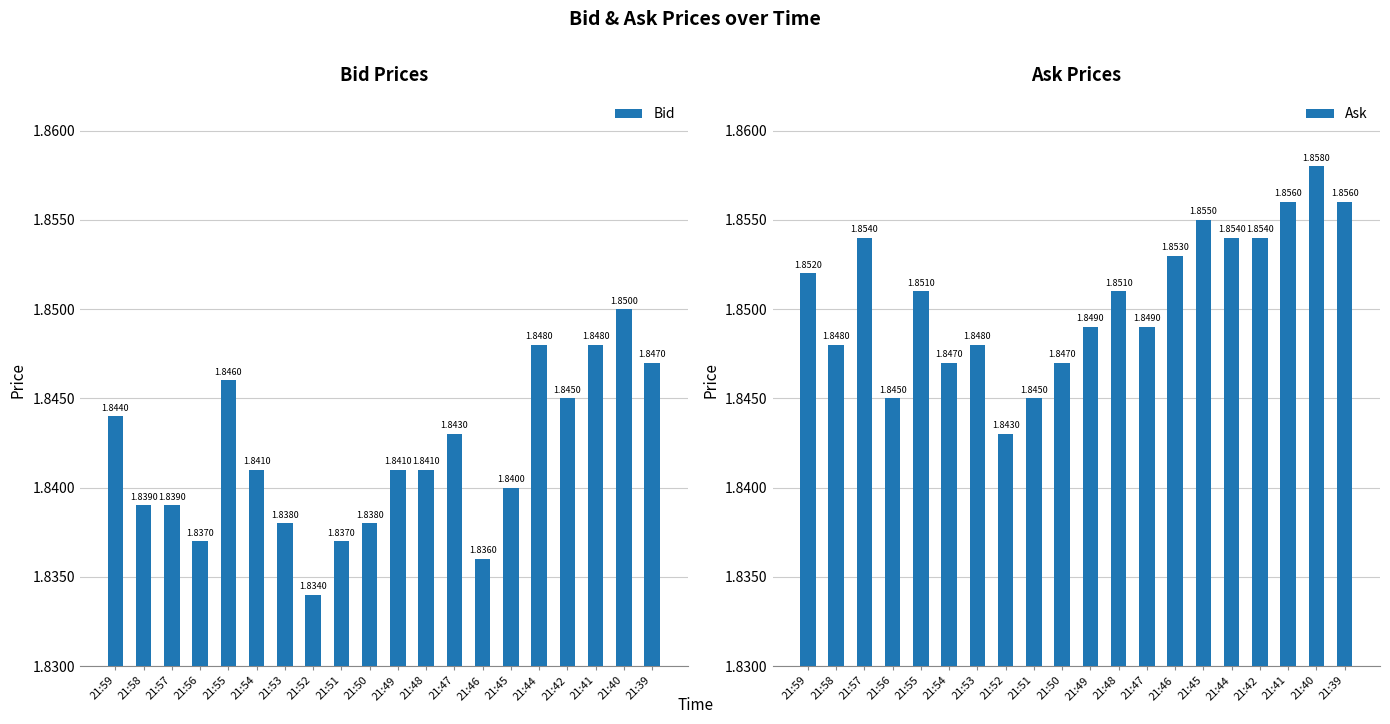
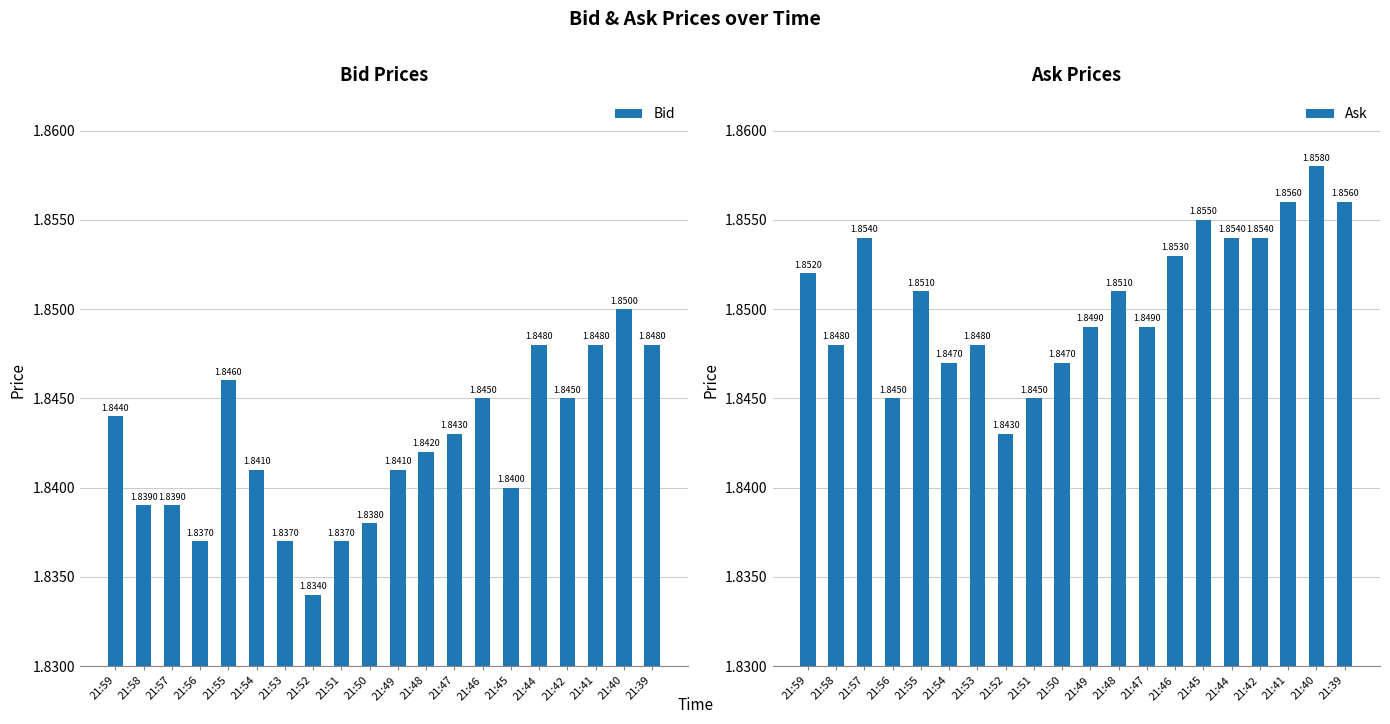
  {
    "Bid Prices": {
      "21:59": 1.8440,
      "21:58": 1.8390,
      "21:57": 1.8390,
      "21:56": 1.8370,
      "21:55": 1.8460,
      "21:54": 1.8410,
-     "21:53": 1.8380,
+     "21:53": 1.8370,
      "21:52": 1.8340,
      "21:51": 1.8370,
      "21:50": 1.8380,
      "21:49": 1.8410,
-     "21:48": 1.8410,
+     "21:48": 1.8420,
      "21:47": 1.8430,
-     "21:46": 1.8360,
+     "21:46": 1.8450,
      "21:45": 1.8400,
      "21:44": 1.8480,
      "21:42": 1.8450,
      "21:41": 1.8480,
      "21:40": 1.8500,
-     "21:39": 1.8470
+     "21:39": 1.8480
    },
    "Ask Prices": {
      "21:59": 1.8520,
      "21:58": 1.8480,
      "21:57": 1.8540,
      "21:56": 1.8450,
      "21:55": 1.8510,
      "21:54": 1.8470,
      "21:53": 1.8480,
      "21:52": 1.8430,
      "21:51": 1.8450,
      "21:50": 1.8470,
      "21:49": 1.8490,
      "21:48": 1.8510,
      "21:47": 1.8490,
      "21:46": 1.8530,
      "21:45": 1.8550,
      "21:44": 1.8540,
      "21:42": 1.8540,
      "21:41": 1.8560,
      "21:40": 1.8580,
      "21:39": 1.8560
    }
  }
